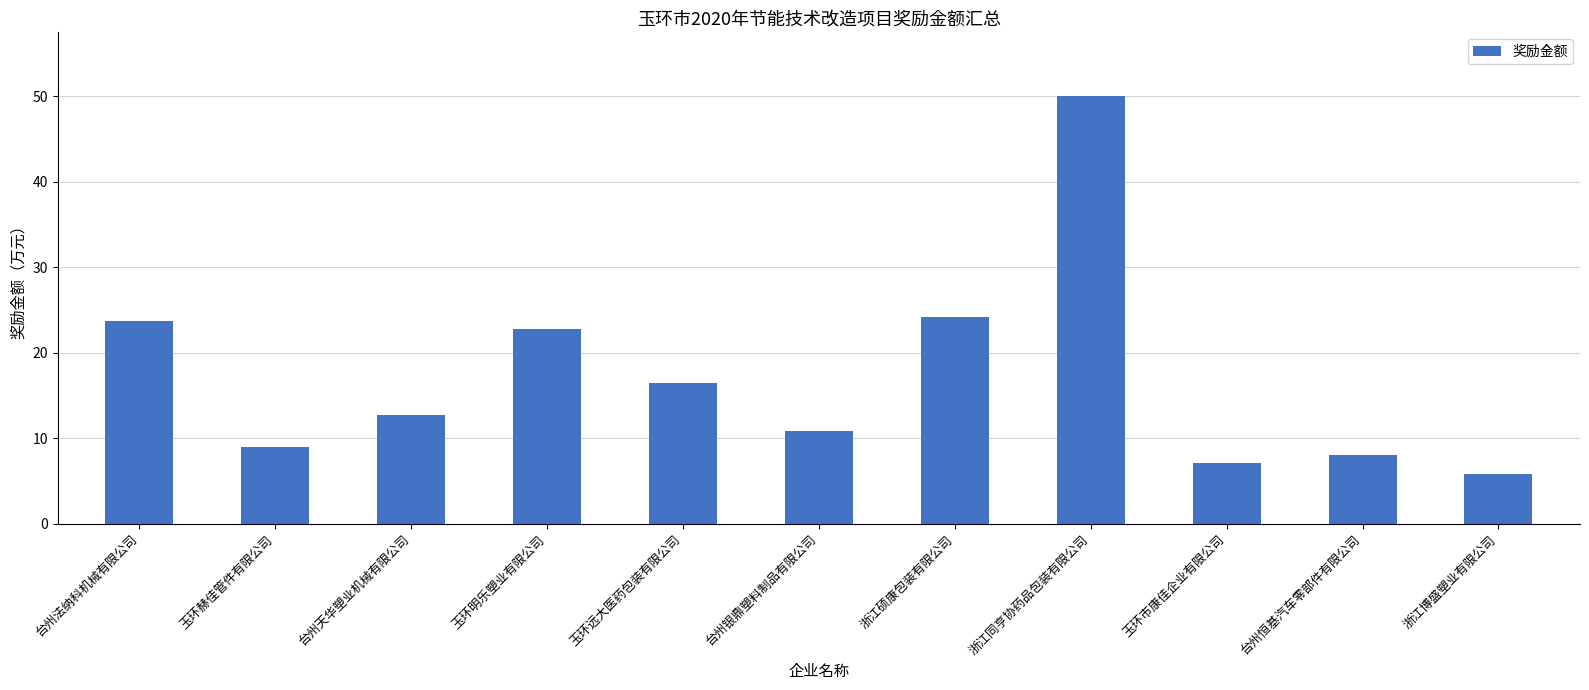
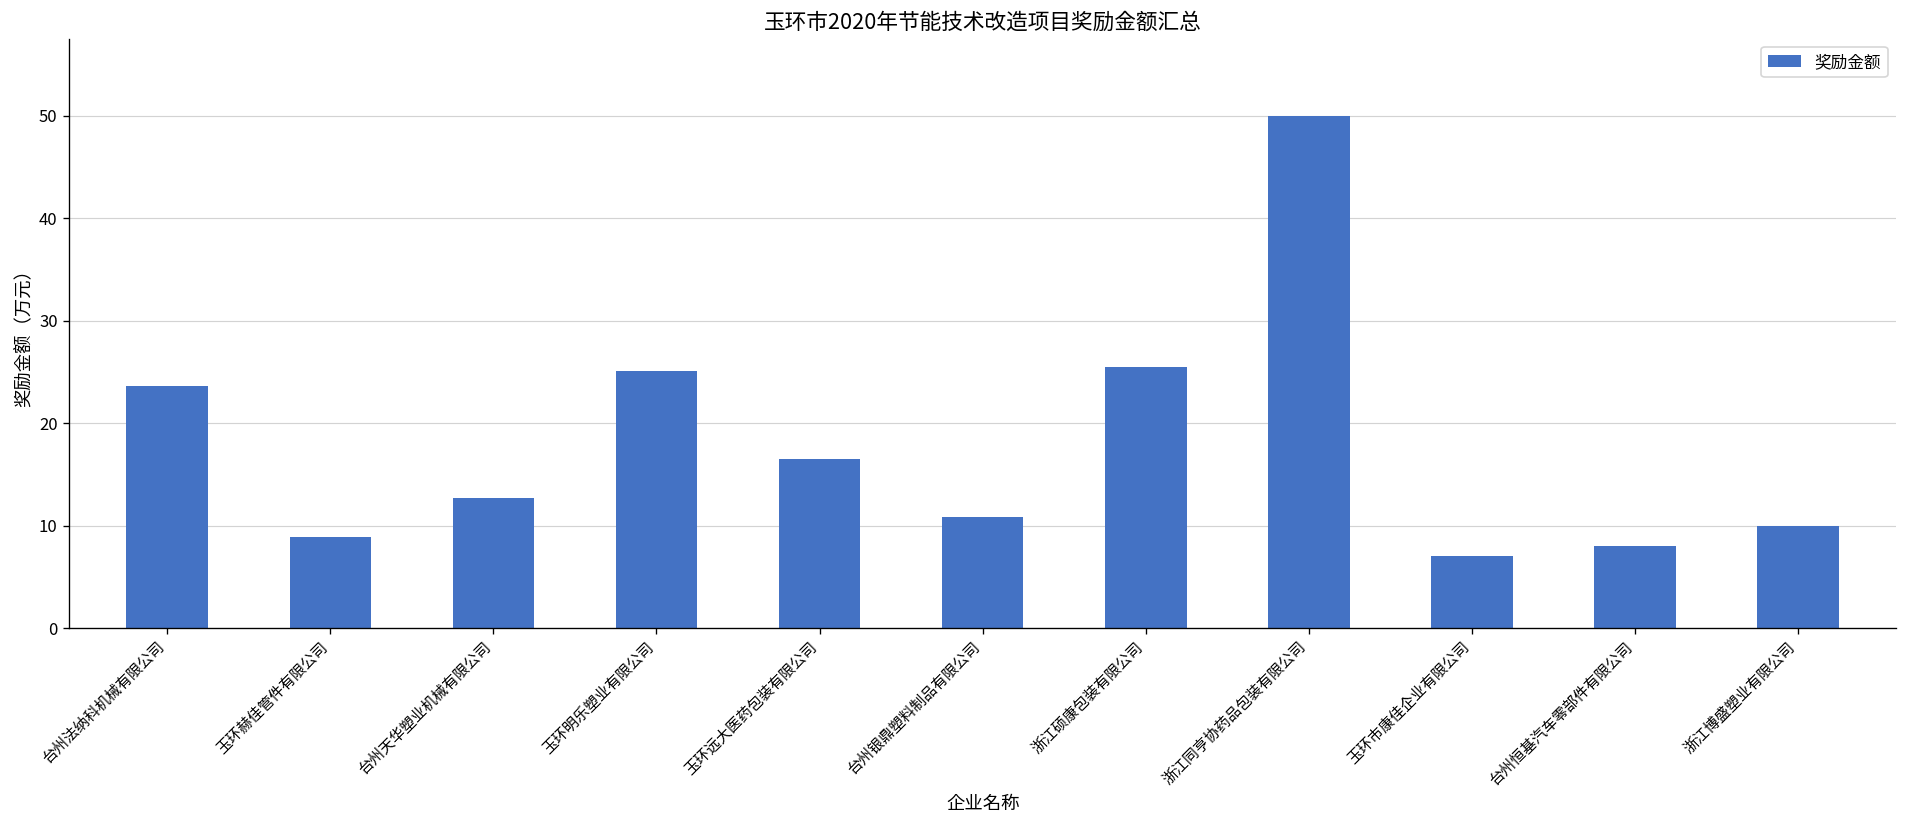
  {
    "台州法纳科机械有限公司": 24,
    "玉环赫佳管件有限公司": 9,
    "台州天华塑业机械有限公司": 13,
-   "玉环明乐塑业有限公司": 23,
+   "玉环明乐塑业有限公司": 25,
    "玉环远大医药包装有限公司": 17,
    "台州银鼎塑料制品有限公司": 11,
-   "浙江硕康包装有限公司": 24,
+   "浙江硕康包装有限公司": 26,
    "浙江同亨协药品包装有限公司": 50,
    "玉环市康佳企业有限公司": 7,
    "台州恒基汽车零部件有限公司": 8,
-   "浙江博盛塑业有限公司": 6
+   "浙江博盛塑业有限公司": 10
  }
